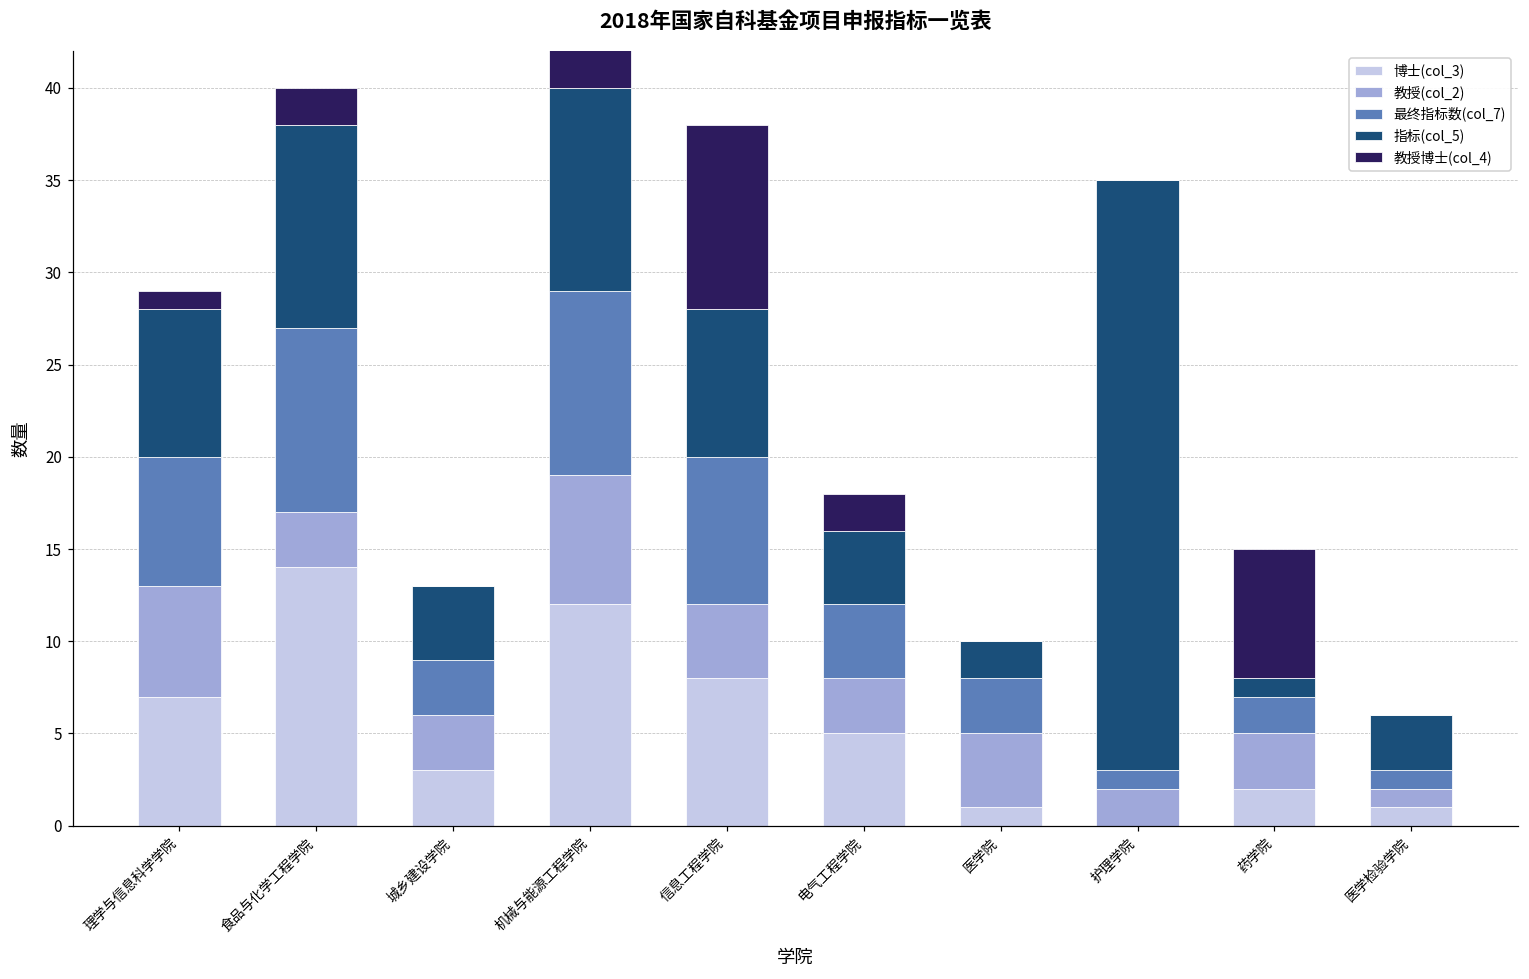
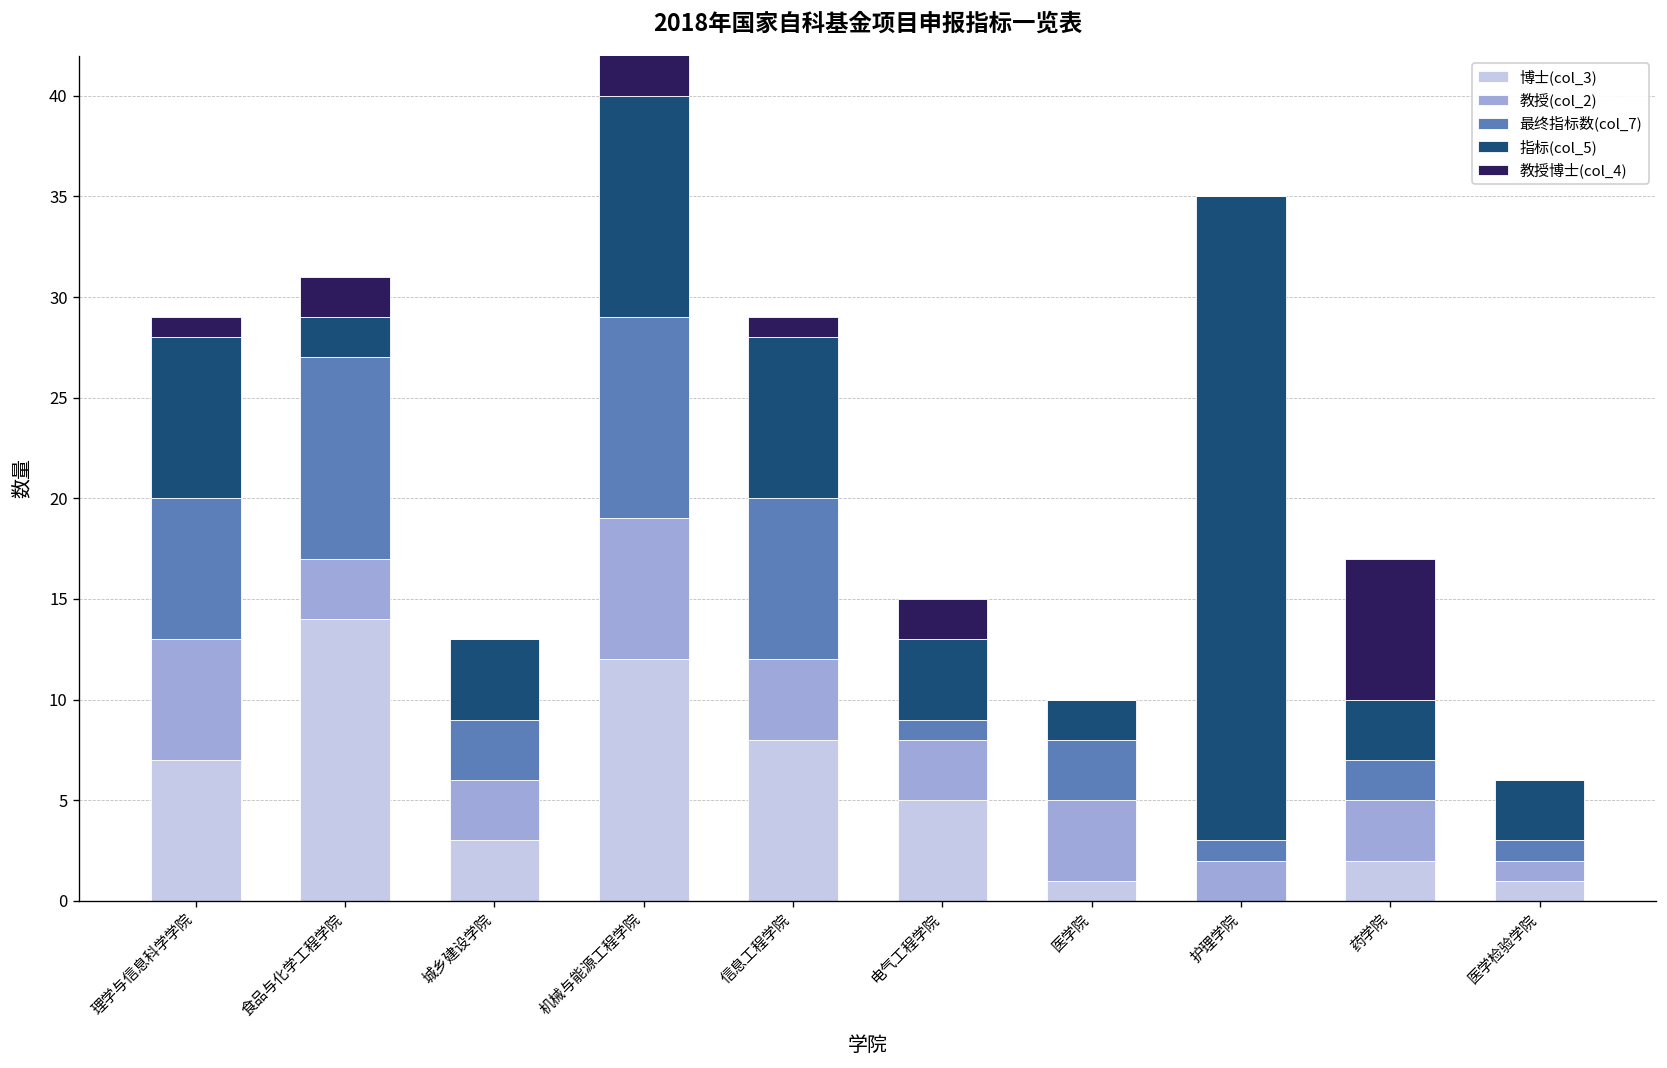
  {
    "最终指标数(col_7)": {
      "理学与信息科学学院": 7,
      "食品与化学工程学院": 10,
      "城乡建设学院": 3,
      "机械与能源工程学院": 10,
      "信息工程学院": 8,
-     "电气工程学院": 4,
+     "电气工程学院": 1,
      "医学院": 3,
      "护理学院": 1,
      "药学院": 2,
      "医学检验学院": 1
    },
    "指标(col_5)": {
      "理学与信息科学学院": 8,
-     "食品与化学工程学院": 11,
+     "食品与化学工程学院": 2,
      "城乡建设学院": 4,
      "机械与能源工程学院": 11,
      "信息工程学院": 8,
      "电气工程学院": 4,
      "医学院": 2,
      "护理学院": 32,
-     "药学院": 1,
+     "药学院": 3,
      "医学检验学院": 3
    },
    "教授博士(col_4)": {
      "理学与信息科学学院": 1,
      "食品与化学工程学院": 2,
      "城乡建设学院": 0,
-     "信息工程学院": 10,
+     "信息工程学院": 1,
      "电气工程学院": 2,
      "医学院": 0,
      "护理学院": 0,
      "药学院": 7,
      "医学检验学院": 0
    }
  }
